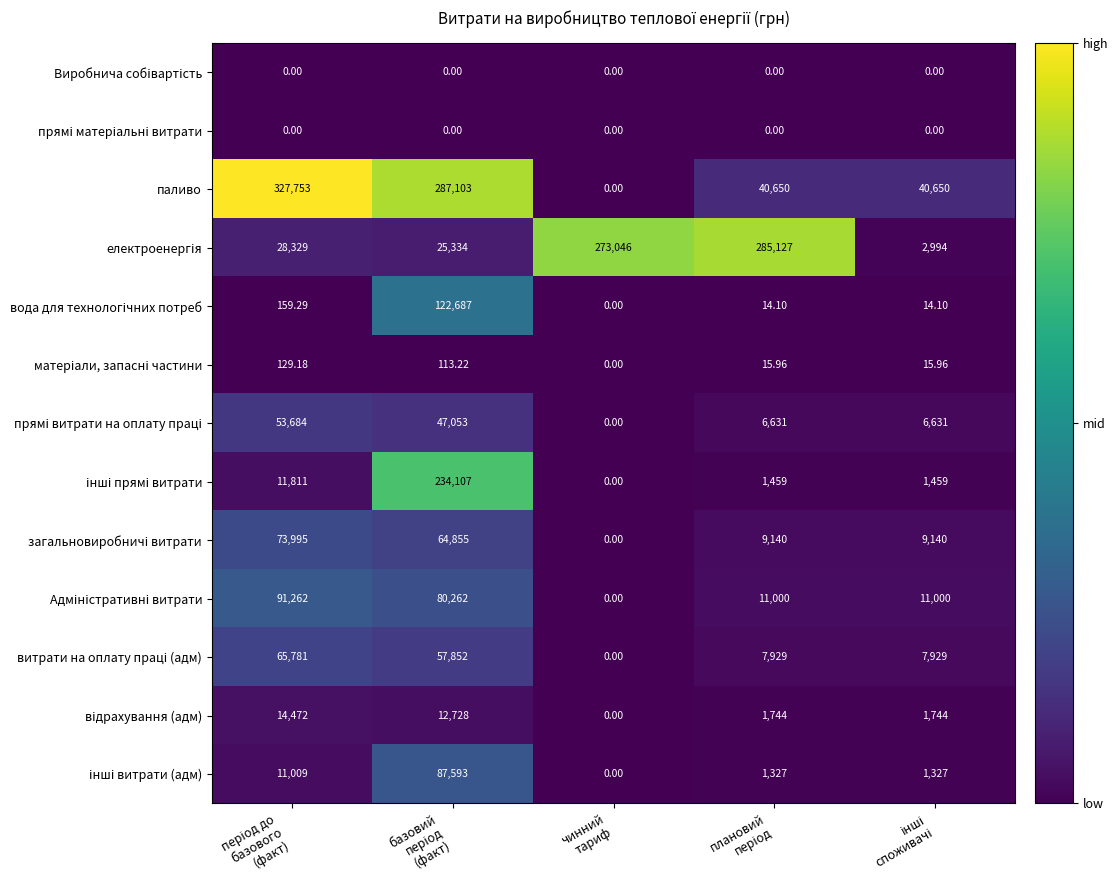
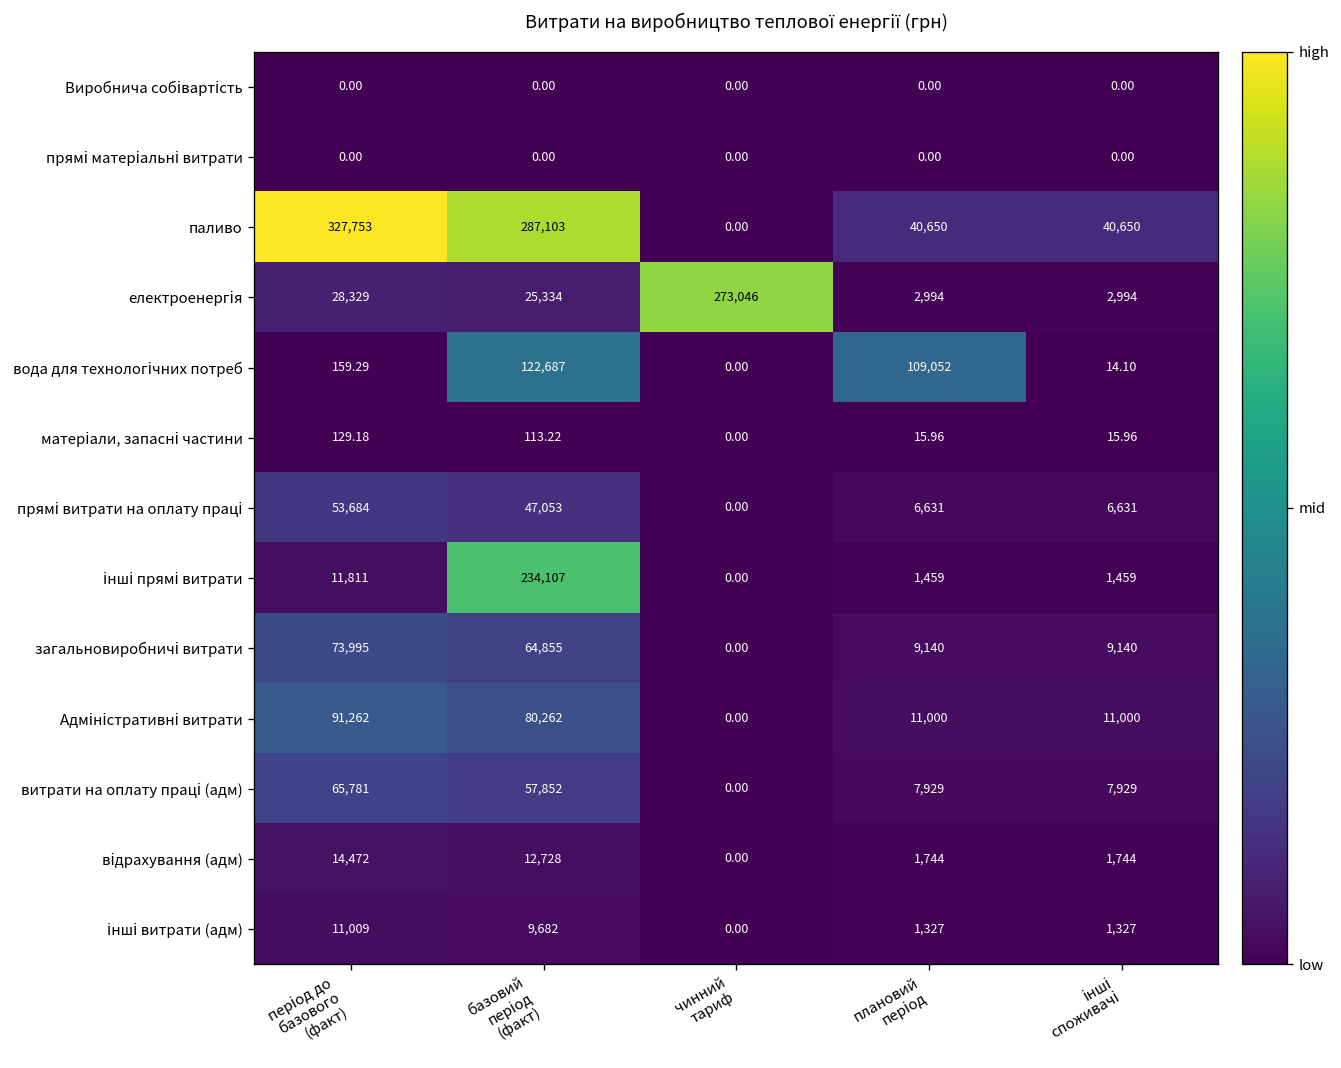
  {
    "Виробнича собівартість": {
      "період до базового (факт)": "0.00",
      "базовий період (факт)": "0.00",
      "чинний тариф": "0.00",
      "плановий період": "0.00",
      "інші споживачі": "0.00"
    },
    "прямі матеріальні витрати": {
      "період до базового (факт)": "0.00",
      "базовий період (факт)": "0.00",
      "чинний тариф": "0.00",
      "плановий період": "0.00",
      "інші споживачі": "0.00"
    },
    "паливо": {
      "період до базового (факт)": "327,753",
      "базовий період (факт)": "287,103",
      "чинний тариф": "0.00",
      "плановий період": "40,650",
      "інші споживачі": "40,650"
    },
    "електроенергія": {
      "період до базового (факт)": "28,329",
      "базовий період (факт)": "25,334",
      "чинний тариф": "273,046",
-     "плановий період": "285,127",
+     "плановий період": "2,994",
      "інші споживачі": "2,994"
    },
    "вода для технологічних потреб": {
      "період до базового (факт)": "159.29",
      "базовий період (факт)": "122,687",
      "чинний тариф": "0.00",
-     "плановий період": "14.10",
+     "плановий період": "109,052",
      "інші споживачі": "14.10"
    },
    "матеріали, запасні частини": {
      "період до базового (факт)": "129.18",
      "базовий період (факт)": "113.22",
      "чинний тариф": "0.00",
      "плановий період": "15.96",
      "інші споживачі": "15.96"
    },
    "прямі витрати на оплату праці": {
      "період до базового (факт)": "53,684",
      "базовий період (факт)": "47,053",
      "чинний тариф": "0.00",
      "плановий період": "6,631",
      "інші споживачі": "6,631"
    },
    "інші прямі витрати": {
      "період до базового (факт)": "11,811",
      "базовий період (факт)": "234,107",
      "чинний тариф": "0.00",
      "плановий період": "1,459",
      "інші споживачі": "1,459"
    },
    "загальновиробничі витрати": {
      "період до базового (факт)": "73,995",
      "базовий період (факт)": "64,855",
      "чинний тариф": "0.00",
      "плановий період": "9,140",
      "інші споживачі": "9,140"
    },
    "Адміністративні витрати": {
      "період до базового (факт)": "91,262",
      "базовий період (факт)": "80,262",
      "чинний тариф": "0.00",
      "плановий період": "11,000",
      "інші споживачі": "11,000"
    },
    "витрати на оплату праці (адм)": {
      "період до базового (факт)": "65,781",
      "базовий період (факт)": "57,852",
      "чинний тариф": "0.00",
      "плановий період": "7,929",
      "інші споживачі": "7,929"
    },
    "відрахування (адм)": {
      "період до базового (факт)": "14,472",
      "базовий період (факт)": "12,728",
      "чинний тариф": "0.00",
      "плановий період": "1,744",
      "інші споживачі": "1,744"
    },
    "інші витрати (адм)": {
      "період до базового (факт)": "11,009",
-     "базовий період (факт)": "87,593",
+     "базовий період (факт)": "9,682",
      "чинний тариф": "0.00",
      "плановий період": "1,327",
      "інші споживачі": "1,327"
    }
  }
